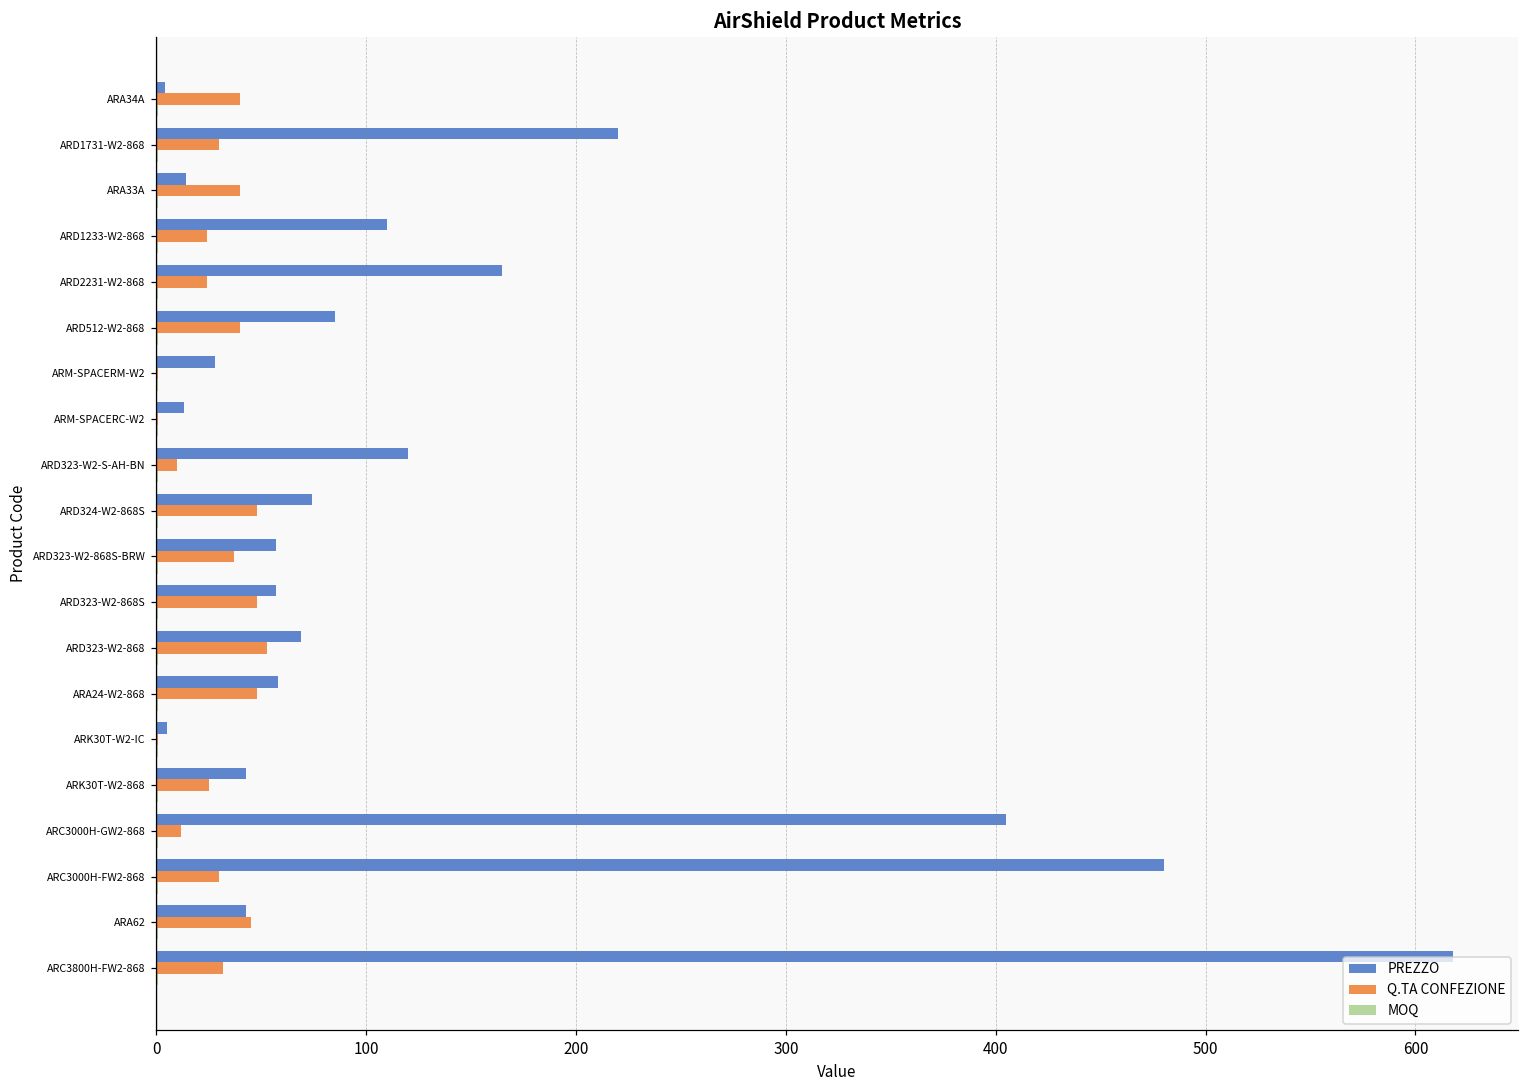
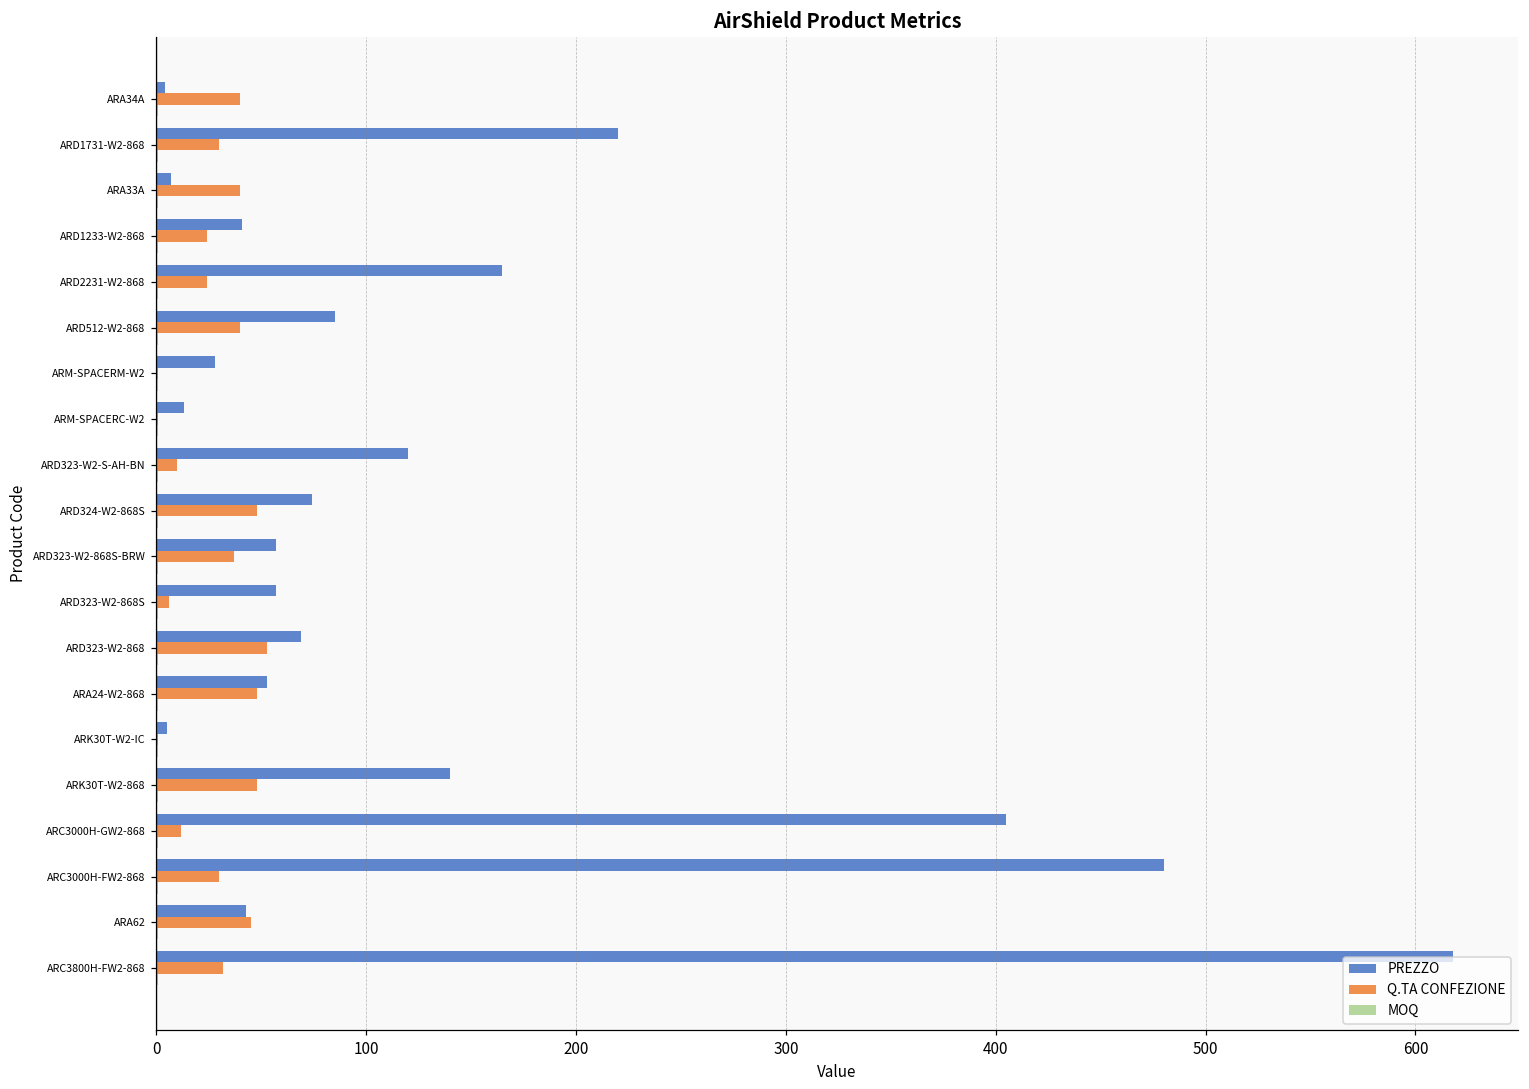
  {
    "PREZZO": {
      "ARA34A": 4,
      "ARD1731-W2-868": 220,
-     "ARA33A": 14,
-     "ARD1233-W2-868": 110,
+     "ARA33A": 7,
+     "ARD1233-W2-868": 41,
      "ARD2231-W2-868": 165,
      "ARD512-W2-868": 85,
      "ARM-SPACERM-W2": 28,
      "ARM-SPACERC-W2": 13,
      "ARD323-W2-S-AH-BN": 120,
      "ARD324-W2-868S": 74,
      "ARD323-W2-868S-BRW": 57,
      "ARD323-W2-868S": 57,
      "ARD323-W2-868": 69,
-     "ARA24-W2-868": 58,
+     "ARA24-W2-868": 53,
      "ARK30T-W2-IC": 5,
-     "ARK30T-W2-868": 43,
+     "ARK30T-W2-868": 140,
      "ARC3000H-GW2-868": 405,
      "ARC3000H-FW2-868": 480,
      "ARA62": 43
    },
    "Q.TA CONFEZIONE": {
      "ARA34A": 40,
      "ARD1731-W2-868": 30,
      "ARA33A": 40,
      "ARD1233-W2-868": 24,
      "ARD2231-W2-868": 24,
      "ARD512-W2-868": 40,
      "ARD323-W2-S-AH-BN": 10,
      "ARD324-W2-868S": 48,
      "ARD323-W2-868S-BRW": 37,
-     "ARD323-W2-868S": 48,
+     "ARD323-W2-868S": 6,
      "ARD323-W2-868": 53,
      "ARA24-W2-868": 48,
-     "ARK30T-W2-868": 25,
+     "ARK30T-W2-868": 48,
      "ARC3000H-GW2-868": 12,
      "ARC3000H-FW2-868": 30,
      "ARA62": 45,
      "ARC3800H-FW2-868": 32
    }
  }
